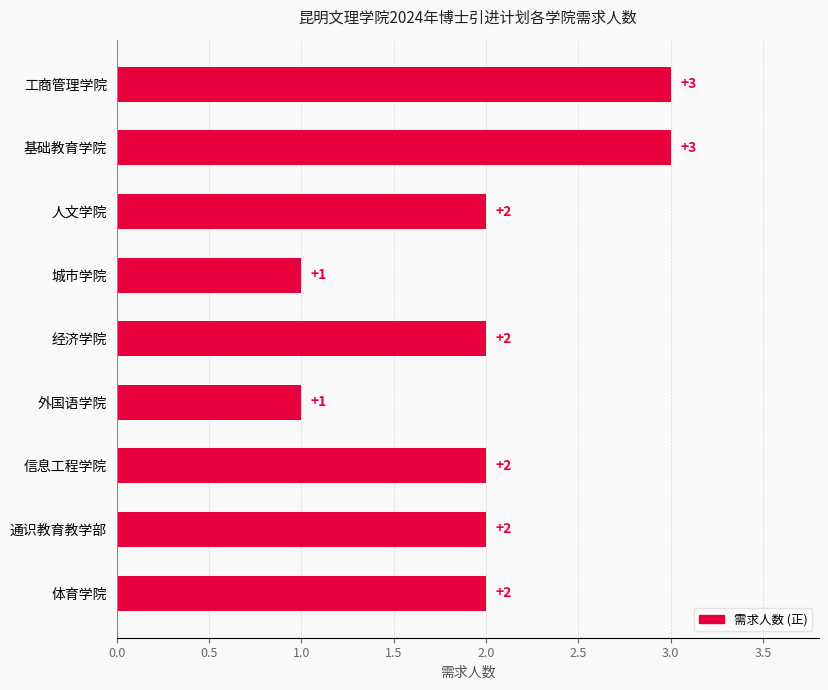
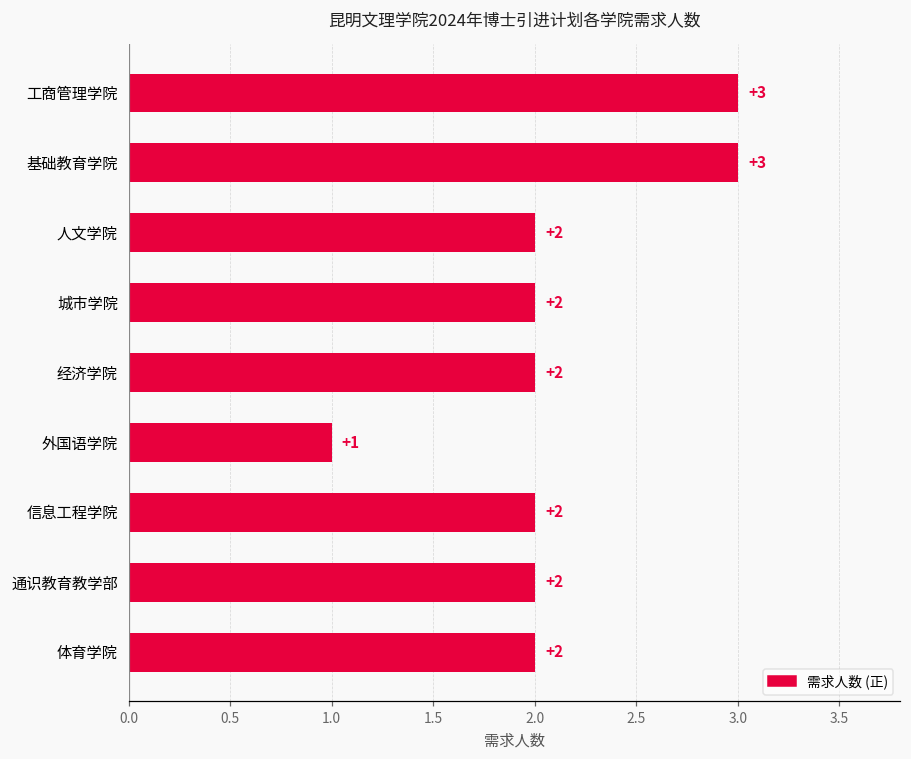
  {
    "工商管理学院": "+3",
    "基础教育学院": "+3",
    "人文学院": "+2",
-   "城市学院": "+1",
+   "城市学院": "+2",
    "经济学院": "+2",
    "外国语学院": "+1",
    "信息工程学院": "+2",
    "通识教育教学部": "+2",
    "体育学院": "+2"
  }
